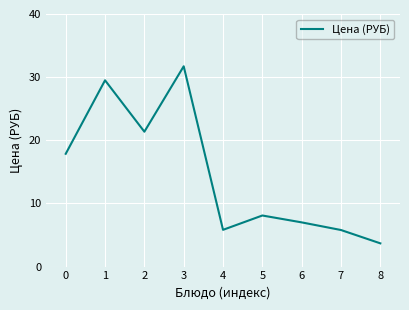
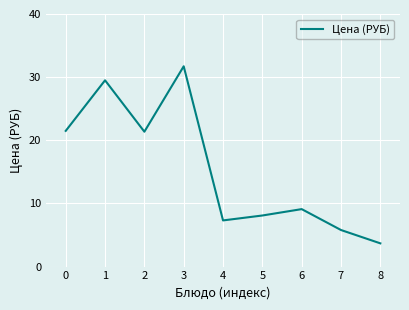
  {
-   "0": 18,
+   "0": 21,
    "1": 30,
    "2": 21,
    "3": 32,
-   "4": 6,
+   "4": 7,
    "5": 8,
-   "6": 7,
+   "6": 9,
    "7": 6,
    "8": 4
  }
